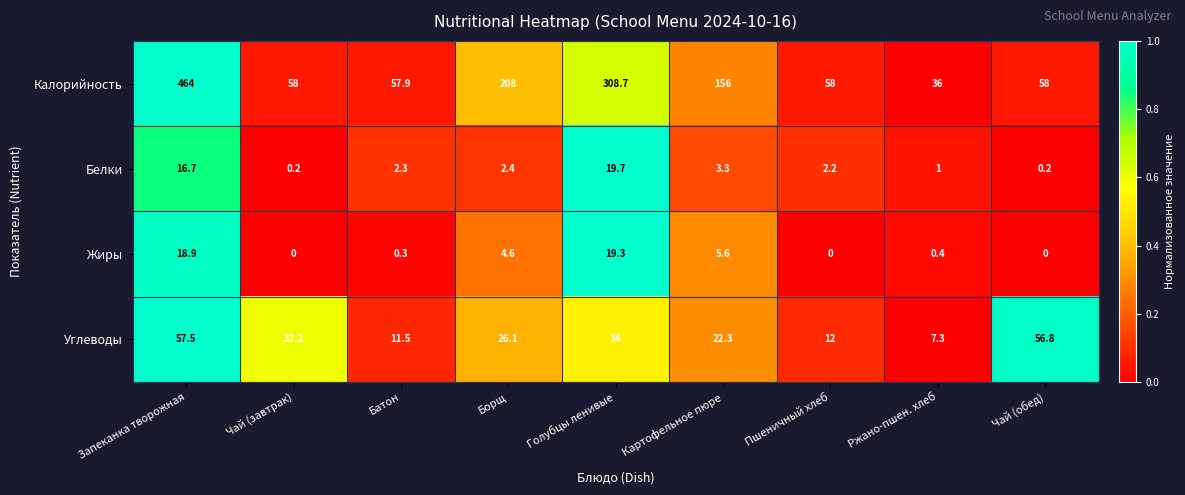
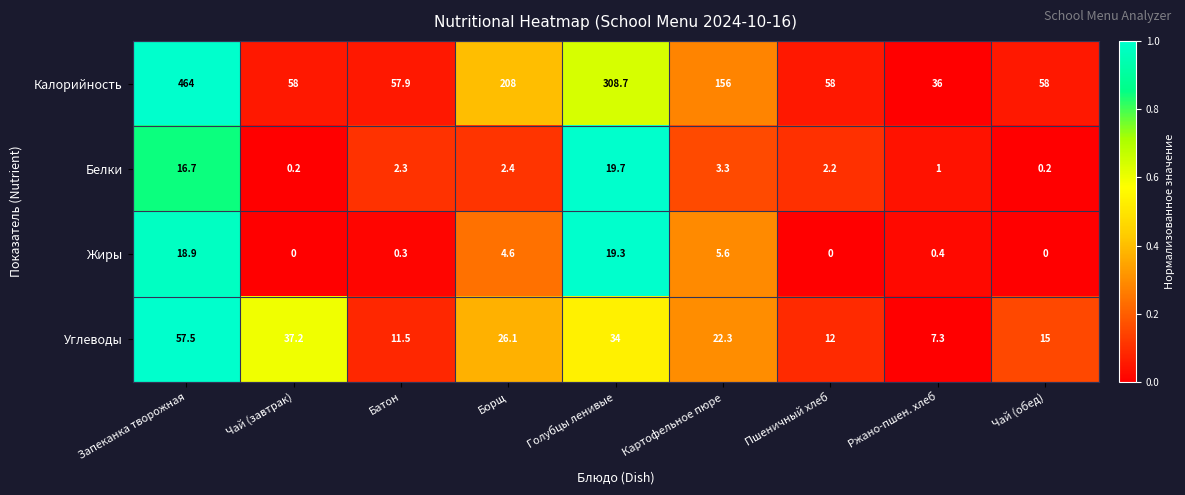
  {
    "Калорийность": {
      "Запеканка творожная": 464,
      "Чай (завтрак)": 58,
      "Батон": 57.9,
      "Борщ": 208,
      "Голубцы ленивые": 308.7,
      "Картофельное пюре": 156,
      "Пшеничный хлеб": 58,
      "Ржано-пшен. хлеб": 36,
      "Чай (обед)": 58
    },
    "Белки": {
      "Запеканка творожная": 16.7,
      "Чай (завтрак)": 0.2,
      "Батон": 2.3,
      "Борщ": 2.4,
      "Голубцы ленивые": 19.7,
      "Картофельное пюре": 3.3,
      "Пшеничный хлеб": 2.2,
      "Ржано-пшен. хлеб": 1,
      "Чай (обед)": 0.2
    },
    "Жиры": {
      "Запеканка творожная": 18.9,
      "Чай (завтрак)": 0,
      "Батон": 0.3,
      "Борщ": 4.6,
      "Голубцы ленивые": 19.3,
      "Картофельное пюре": 5.6,
      "Пшеничный хлеб": 0,
      "Ржано-пшен. хлеб": 0.4,
      "Чай (обед)": 0
    },
    "Углеводы": {
      "Запеканка творожная": 57.5,
      "Чай (завтрак)": 37.2,
      "Батон": 11.5,
      "Борщ": 26.1,
      "Голубцы ленивые": 34,
      "Картофельное пюре": 22.3,
      "Пшеничный хлеб": 12,
      "Ржано-пшен. хлеб": 7.3,
-     "Чай (обед)": 56.8
+     "Чай (обед)": 15
    }
  }
